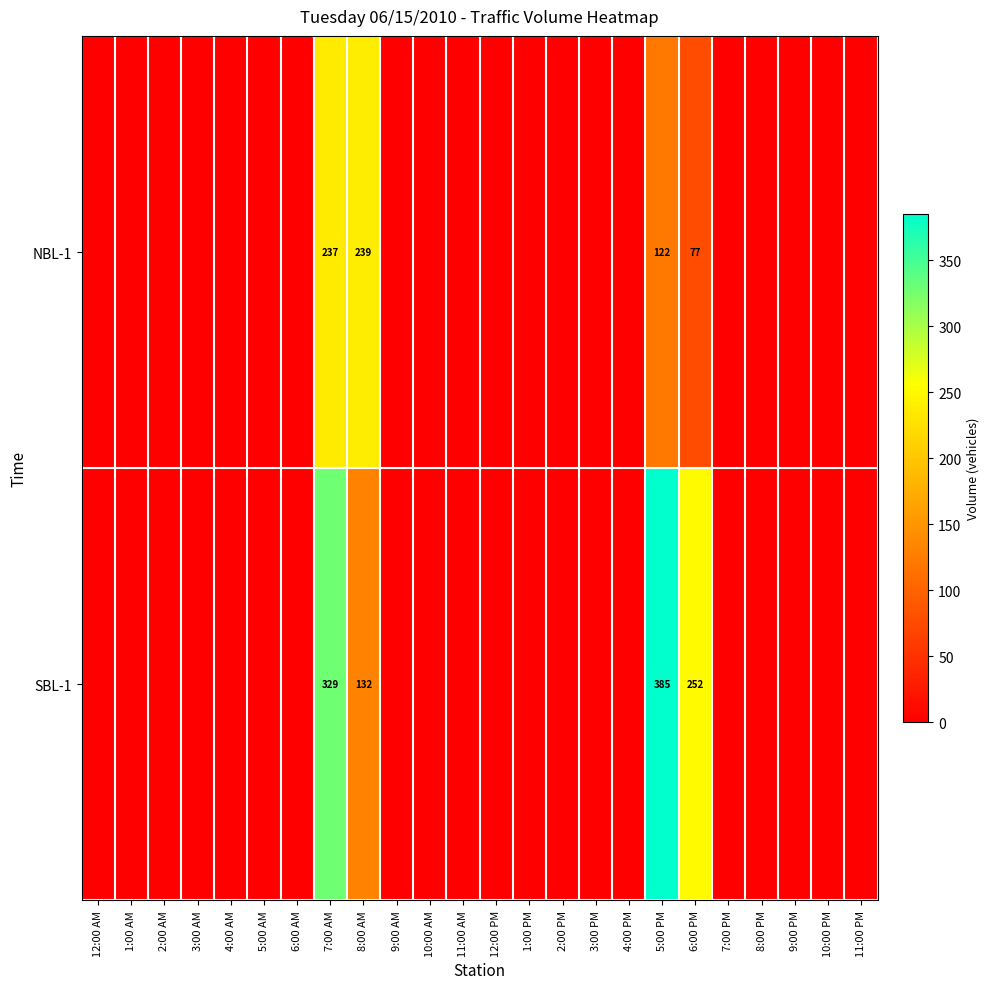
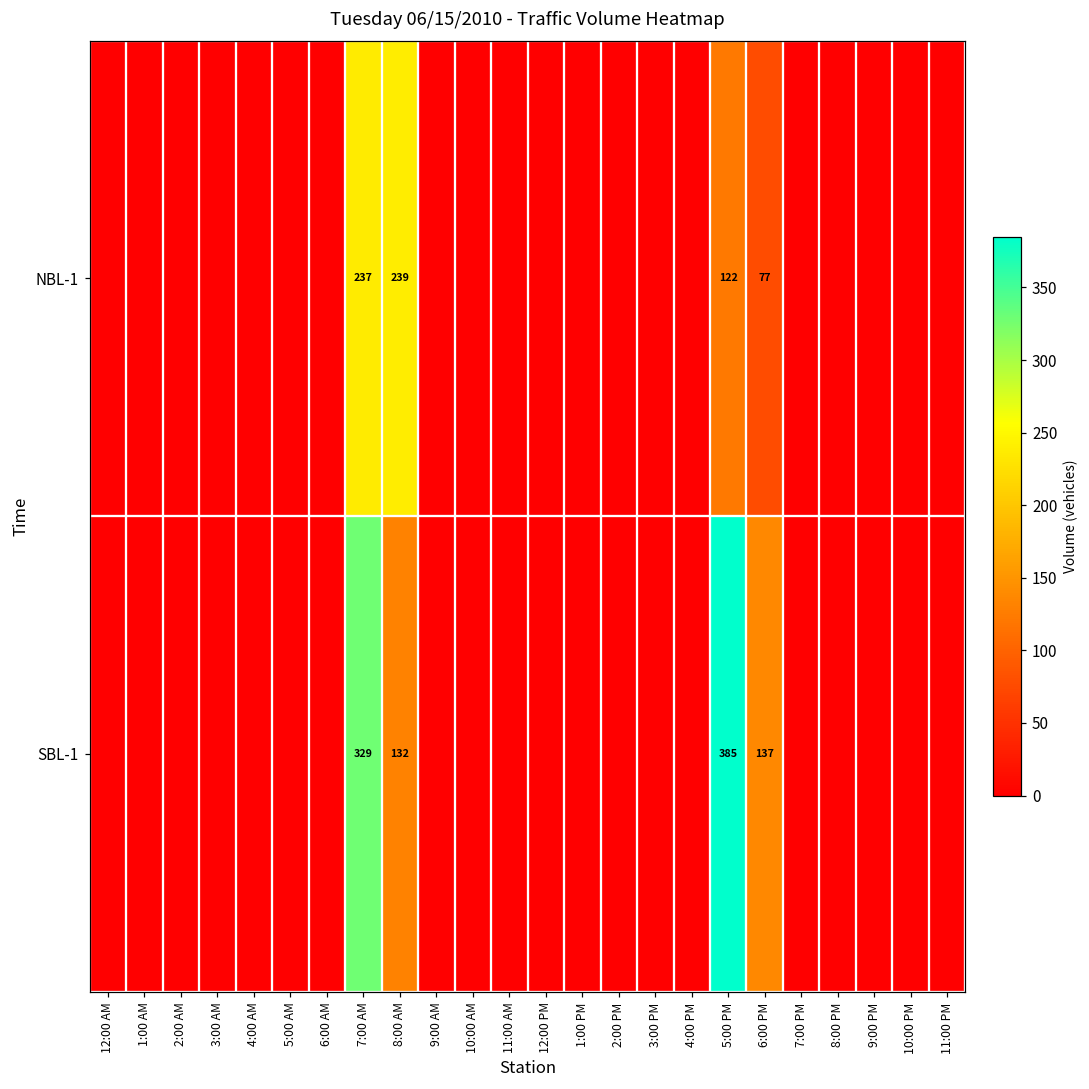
  {
    "NBL-1": {
      "7:00 AM": 237,
      "8:00 AM": 239,
      "5:00 PM": 122,
      "6:00 PM": 77
    },
    "SBL-1": {
      "7:00 AM": 329,
      "8:00 AM": 132,
      "5:00 PM": 385,
-     "6:00 PM": 252
+     "6:00 PM": 137
    }
  }
